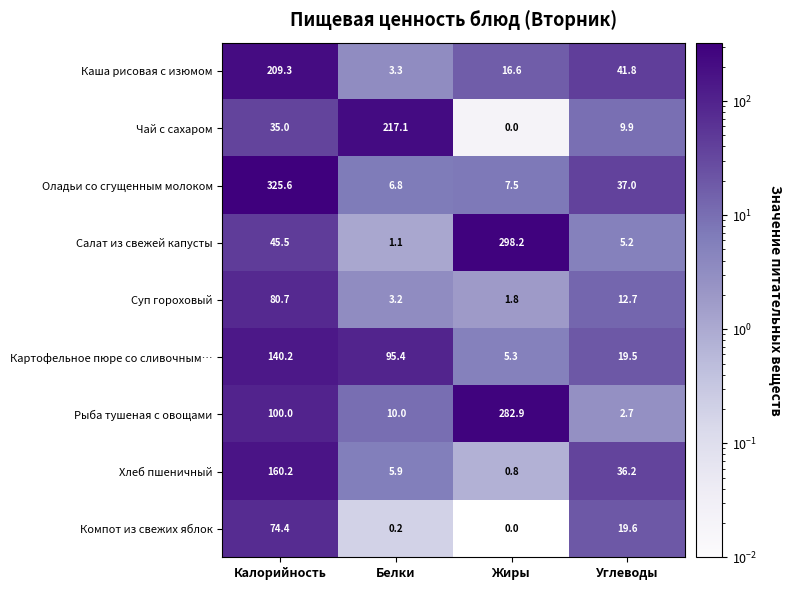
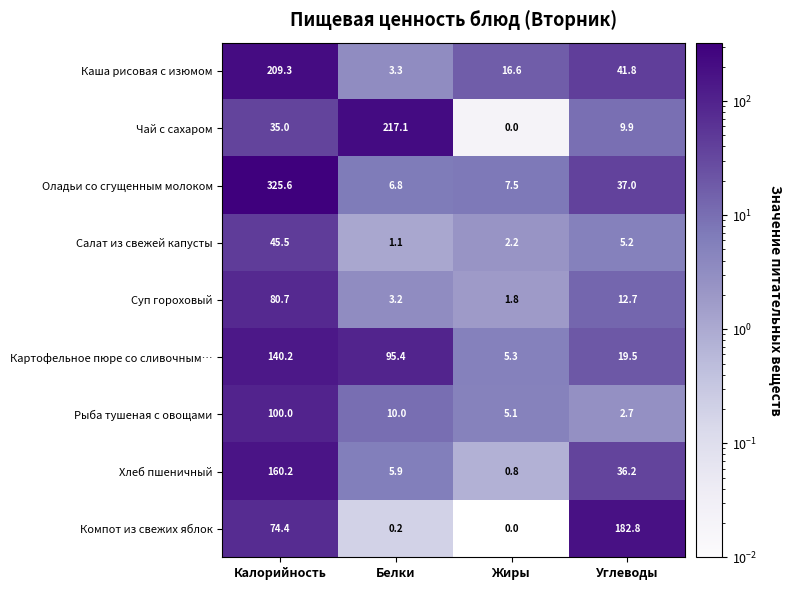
  {
    "Каша рисовая с изюмом": {
      "Калорийность": 209.3,
      "Белки": 3.3,
      "Жиры": 16.6,
      "Углеводы": 41.8
    },
    "Чай с сахаром": {
      "Калорийность": 35.0,
      "Белки": 217.1,
      "Жиры": 0.0,
      "Углеводы": 9.9
    },
    "Оладьи со сгущенным молоком": {
      "Калорийность": 325.6,
      "Белки": 6.8,
      "Жиры": 7.5,
      "Углеводы": 37.0
    },
    "Салат из свежей капусты": {
      "Калорийность": 45.5,
      "Белки": 1.1,
-     "Жиры": 298.2,
+     "Жиры": 2.2,
      "Углеводы": 5.2
    },
    "Суп гороховый": {
      "Калорийность": 80.7,
      "Белки": 3.2,
      "Жиры": 1.8,
      "Углеводы": 12.7
    },
    "Картофельное пюре со сливочным…": {
      "Калорийность": 140.2,
      "Белки": 95.4,
      "Жиры": 5.3,
      "Углеводы": 19.5
    },
    "Рыба тушеная с овощами": {
      "Калорийность": 100.0,
      "Белки": 10.0,
-     "Жиры": 282.9,
+     "Жиры": 5.1,
      "Углеводы": 2.7
    },
    "Хлеб пшеничный": {
      "Калорийность": 160.2,
      "Белки": 5.9,
      "Жиры": 0.8,
      "Углеводы": 36.2
    },
    "Компот из свежих яблок": {
      "Калорийность": 74.4,
      "Белки": 0.2,
      "Жиры": 0.0,
-     "Углеводы": 19.6
+     "Углеводы": 182.8
    }
  }
